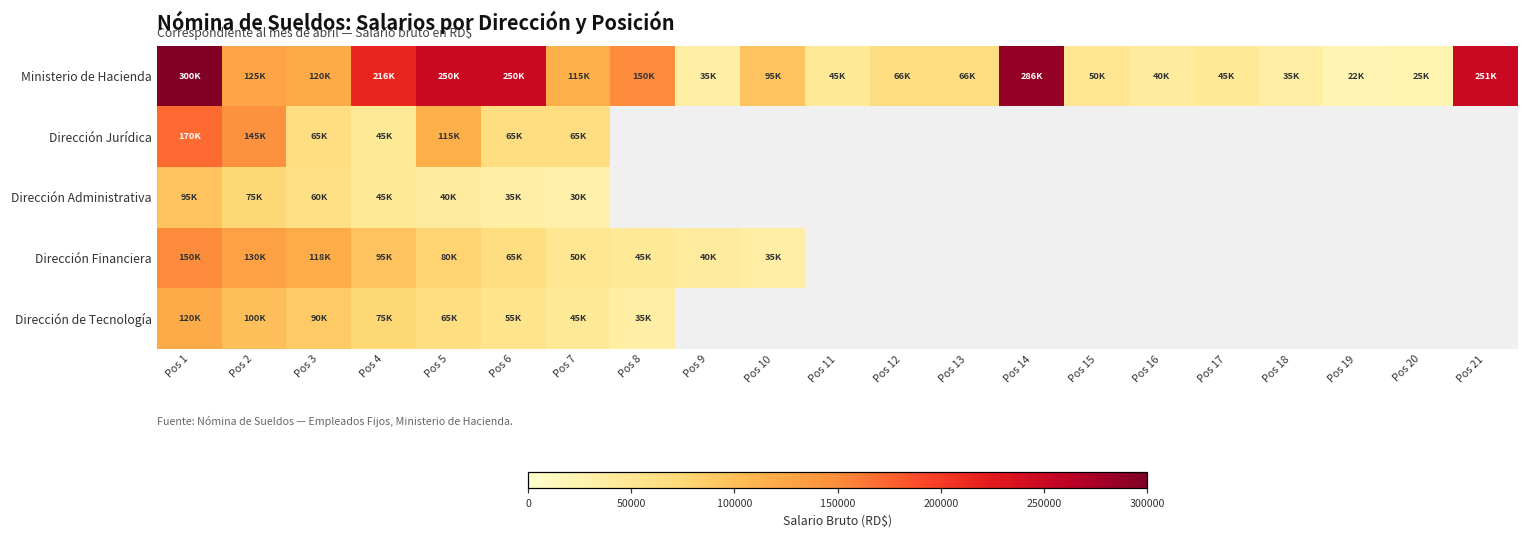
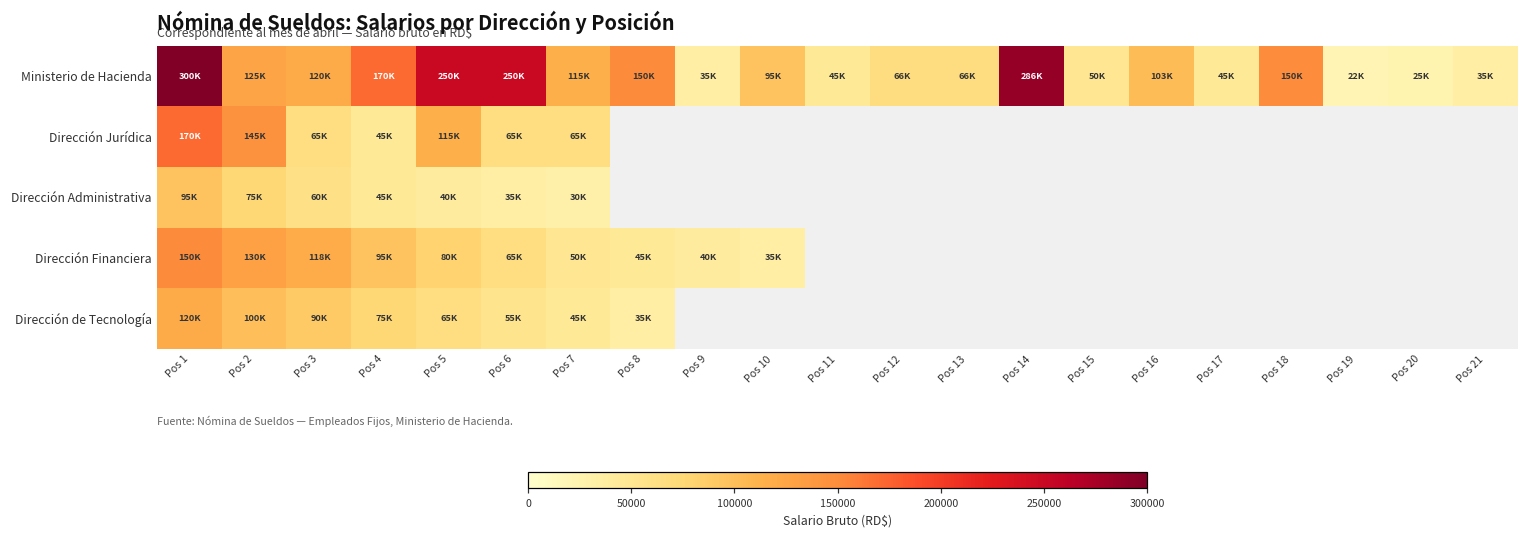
  {
    "Ministerio de Hacienda": {
      "Pos 1": "300K",
      "Pos 2": "125K",
      "Pos 3": "120K",
-     "Pos 4": "216K",
+     "Pos 4": "170K",
      "Pos 5": "250K",
      "Pos 6": "250K",
      "Pos 7": "115K",
      "Pos 8": "150K",
      "Pos 9": "35K",
      "Pos 10": "95K",
      "Pos 11": "45K",
      "Pos 12": "66K",
      "Pos 13": "66K",
      "Pos 14": "286K",
      "Pos 15": "50K",
-     "Pos 16": "40K",
+     "Pos 16": "103K",
      "Pos 17": "45K",
-     "Pos 18": "35K",
+     "Pos 18": "150K",
      "Pos 19": "22K",
      "Pos 20": "25K",
-     "Pos 21": "251K"
+     "Pos 21": "35K"
    },
    "Dirección Jurídica": {
      "Pos 1": "170K",
      "Pos 2": "145K",
      "Pos 3": "65K",
      "Pos 4": "45K",
      "Pos 5": "115K",
      "Pos 6": "65K",
      "Pos 7": "65K"
    },
    "Dirección Administrativa": {
      "Pos 1": "95K",
      "Pos 2": "75K",
      "Pos 3": "60K",
      "Pos 4": "45K",
      "Pos 5": "40K",
      "Pos 6": "35K",
      "Pos 7": "30K"
    },
    "Dirección Financiera": {
      "Pos 1": "150K",
      "Pos 2": "130K",
      "Pos 3": "118K",
      "Pos 4": "95K",
      "Pos 5": "80K",
      "Pos 6": "65K",
      "Pos 7": "50K",
      "Pos 8": "45K",
      "Pos 9": "40K",
      "Pos 10": "35K"
    },
    "Dirección de Tecnología": {
      "Pos 1": "120K",
      "Pos 2": "100K",
      "Pos 3": "90K",
      "Pos 4": "75K",
      "Pos 5": "65K",
      "Pos 6": "55K",
      "Pos 7": "45K",
      "Pos 8": "35K"
    }
  }
